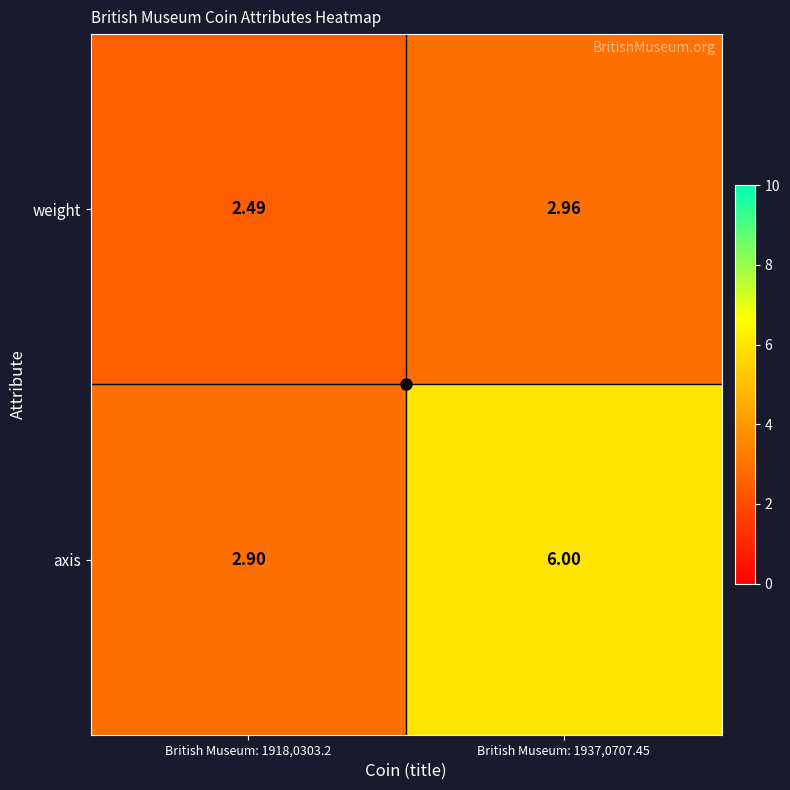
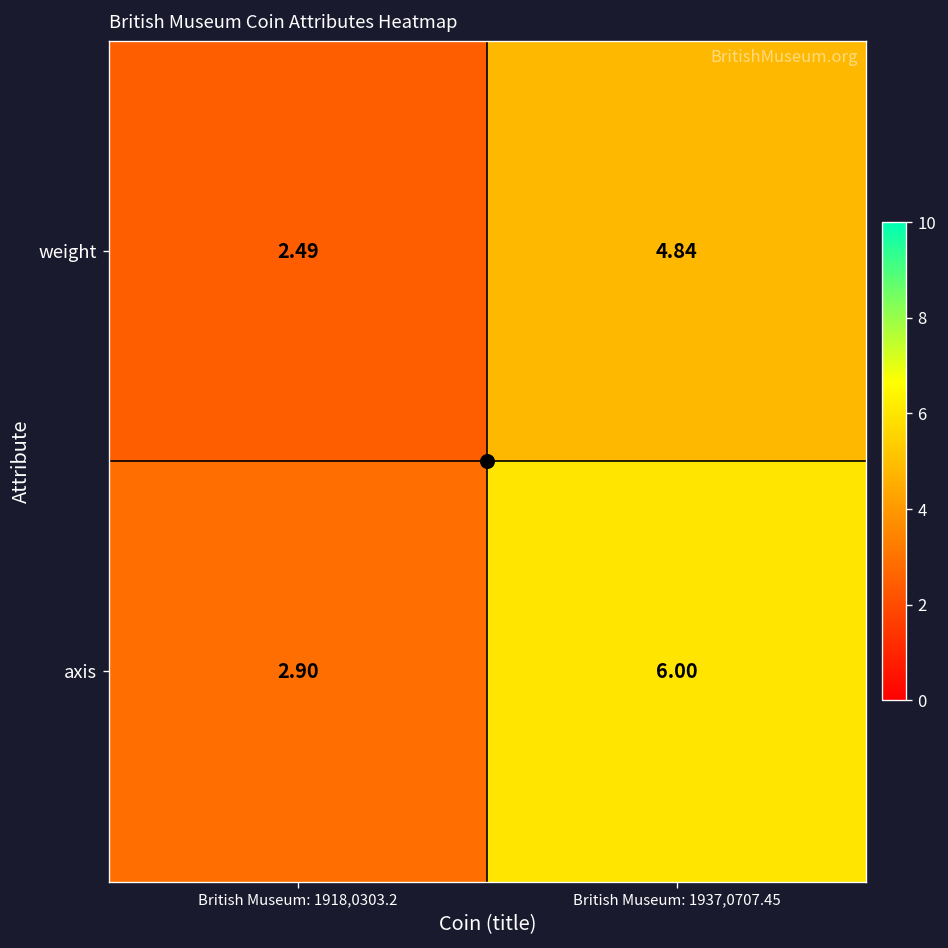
  {
    "weight": {
      "British Museum: 1918,0303.2": 2.49,
-     "British Museum: 1937,0707.45": 2.96
+     "British Museum: 1937,0707.45": 4.84
    },
    "axis": {
      "British Museum: 1918,0303.2": 2.90,
      "British Museum: 1937,0707.45": 6.00
    }
  }
